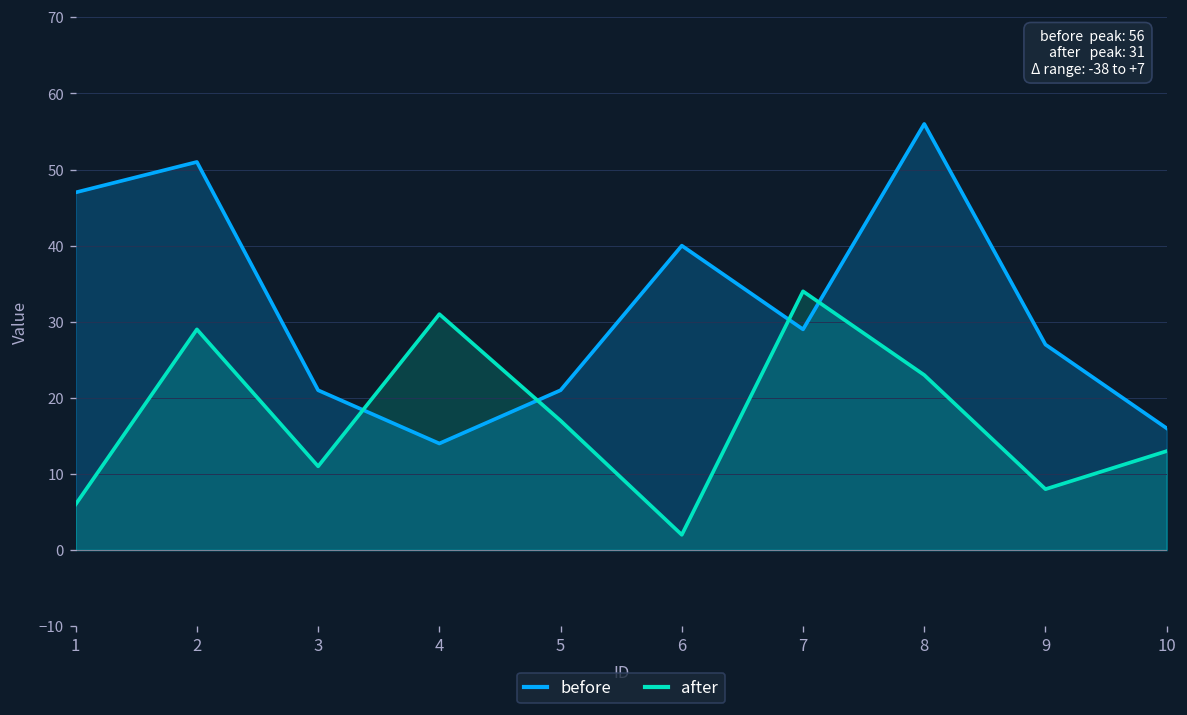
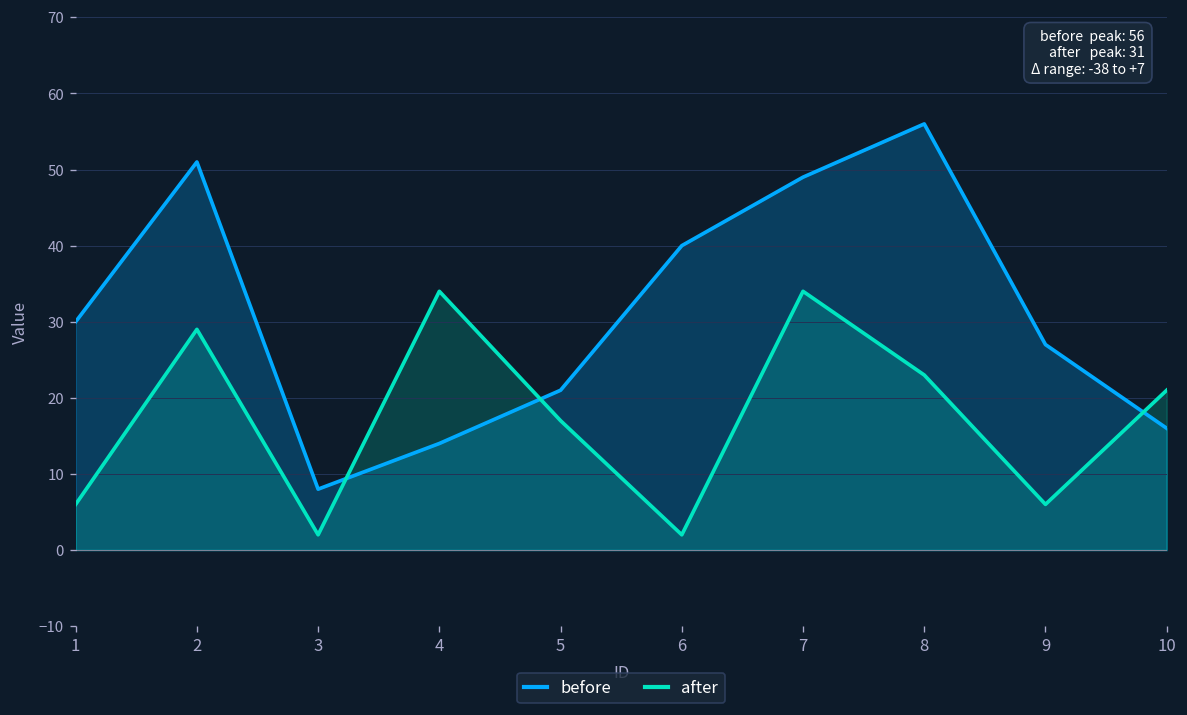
  {
    "before": {
-     "1": 47,
+     "1": 30,
      "2": 51,
-     "3": 21,
+     "3": 8,
      "4": 14,
      "5": 21,
      "6": 40,
-     "7": 29,
+     "7": 49,
      "8": 56,
      "9": 27,
      "10": 16
    },
    "after": {
      "1": 6,
      "2": 29,
-     "3": 11,
-     "4": 31,
+     "3": 2,
+     "4": 34,
      "5": 17,
      "6": 2,
      "7": 34,
      "8": 23,
-     "9": 8,
-     "10": 13
+     "9": 6,
+     "10": 21
    }
  }
